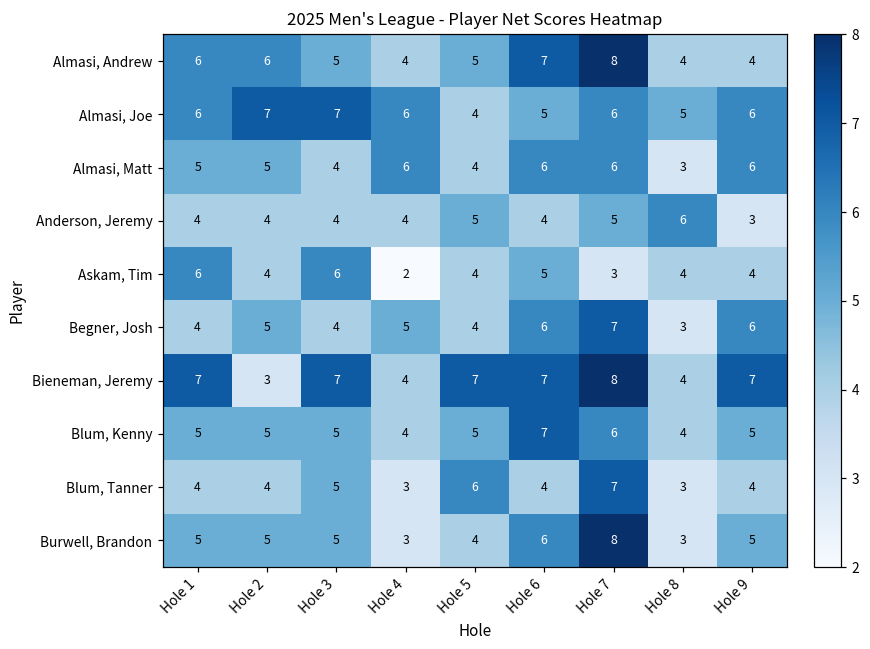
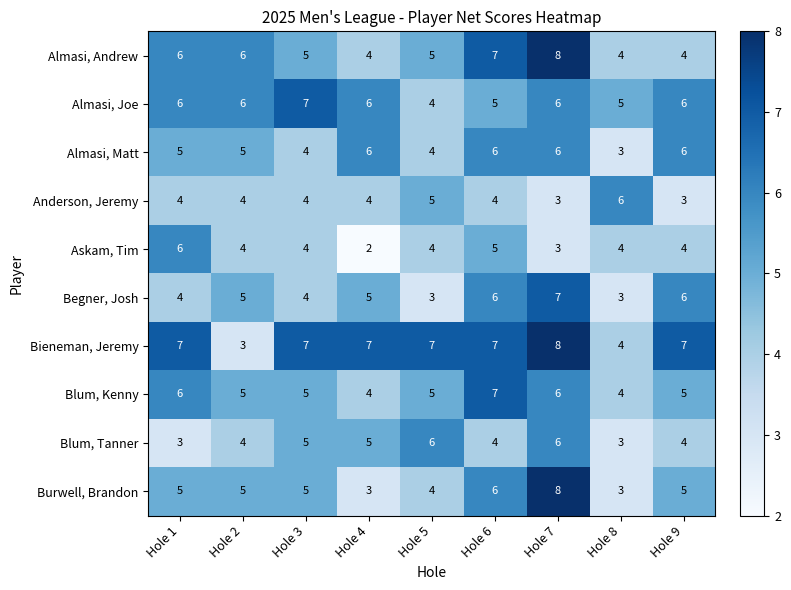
  {
    "Almasi, Andrew": {
      "Hole 1": 6,
      "Hole 2": 6,
      "Hole 3": 5,
      "Hole 4": 4,
      "Hole 5": 5,
      "Hole 6": 7,
      "Hole 7": 8,
      "Hole 8": 4,
      "Hole 9": 4
    },
    "Almasi, Joe": {
      "Hole 1": 6,
-     "Hole 2": 7,
+     "Hole 2": 6,
      "Hole 3": 7,
      "Hole 4": 6,
      "Hole 5": 4,
      "Hole 6": 5,
      "Hole 7": 6,
      "Hole 8": 5,
      "Hole 9": 6
    },
    "Almasi, Matt": {
      "Hole 1": 5,
      "Hole 2": 5,
      "Hole 3": 4,
      "Hole 4": 6,
      "Hole 5": 4,
      "Hole 6": 6,
      "Hole 7": 6,
      "Hole 8": 3,
      "Hole 9": 6
    },
    "Anderson, Jeremy": {
      "Hole 1": 4,
      "Hole 2": 4,
      "Hole 3": 4,
      "Hole 4": 4,
      "Hole 5": 5,
      "Hole 6": 4,
-     "Hole 7": 5,
+     "Hole 7": 3,
      "Hole 8": 6,
      "Hole 9": 3
    },
    "Askam, Tim": {
      "Hole 1": 6,
      "Hole 2": 4,
-     "Hole 3": 6,
+     "Hole 3": 4,
      "Hole 4": 2,
      "Hole 5": 4,
      "Hole 6": 5,
      "Hole 7": 3,
      "Hole 8": 4,
      "Hole 9": 4
    },
    "Begner, Josh": {
      "Hole 1": 4,
      "Hole 2": 5,
      "Hole 3": 4,
      "Hole 4": 5,
-     "Hole 5": 4,
+     "Hole 5": 3,
      "Hole 6": 6,
      "Hole 7": 7,
      "Hole 8": 3,
      "Hole 9": 6
    },
    "Bieneman, Jeremy": {
      "Hole 1": 7,
      "Hole 2": 3,
      "Hole 3": 7,
-     "Hole 4": 4,
+     "Hole 4": 7,
      "Hole 5": 7,
      "Hole 6": 7,
      "Hole 7": 8,
      "Hole 8": 4,
      "Hole 9": 7
    },
    "Blum, Kenny": {
-     "Hole 1": 5,
+     "Hole 1": 6,
      "Hole 2": 5,
      "Hole 3": 5,
      "Hole 4": 4,
      "Hole 5": 5,
      "Hole 6": 7,
      "Hole 7": 6,
      "Hole 8": 4,
      "Hole 9": 5
    },
    "Blum, Tanner": {
-     "Hole 1": 4,
+     "Hole 1": 3,
      "Hole 2": 4,
      "Hole 3": 5,
-     "Hole 4": 3,
+     "Hole 4": 5,
      "Hole 5": 6,
      "Hole 6": 4,
-     "Hole 7": 7,
+     "Hole 7": 6,
      "Hole 8": 3,
      "Hole 9": 4
    },
    "Burwell, Brandon": {
      "Hole 1": 5,
      "Hole 2": 5,
      "Hole 3": 5,
      "Hole 4": 3,
      "Hole 5": 4,
      "Hole 6": 6,
      "Hole 7": 8,
      "Hole 8": 3,
      "Hole 9": 5
    }
  }
